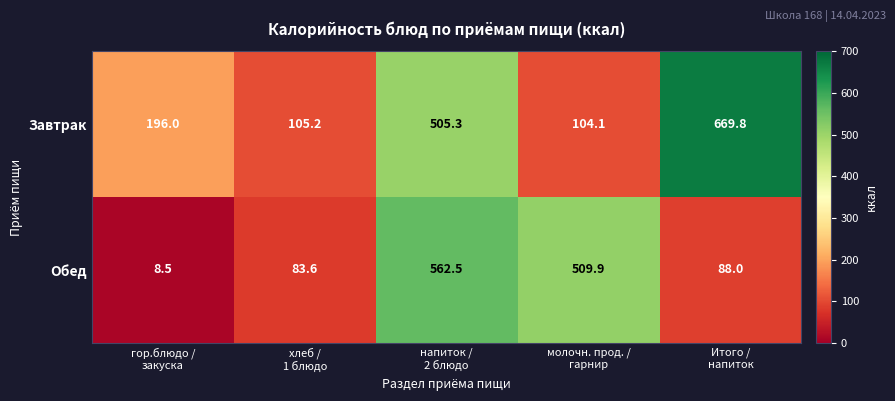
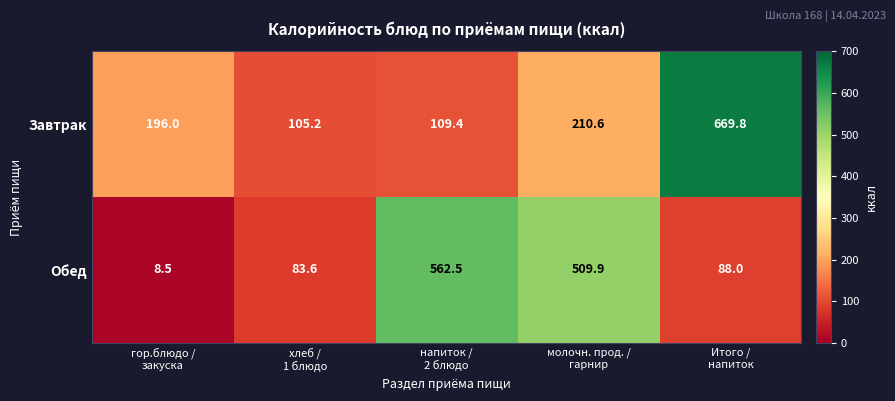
  {
    "Завтрак": {
      "гор.блюдо / закуска": 196.0,
      "хлеб / 1 блюдо": 105.2,
-     "напиток / 2 блюдо": 505.3,
-     "молочн. прод. / гарнир": 104.1,
+     "напиток / 2 блюдо": 109.4,
+     "молочн. прод. / гарнир": 210.6,
      "Итого / напиток": 669.8
    },
    "Обед": {
      "гор.блюдо / закуска": 8.5,
      "хлеб / 1 блюдо": 83.6,
      "напиток / 2 блюдо": 562.5,
      "молочн. прод. / гарнир": 509.9,
      "Итого / напиток": 88.0
    }
  }
